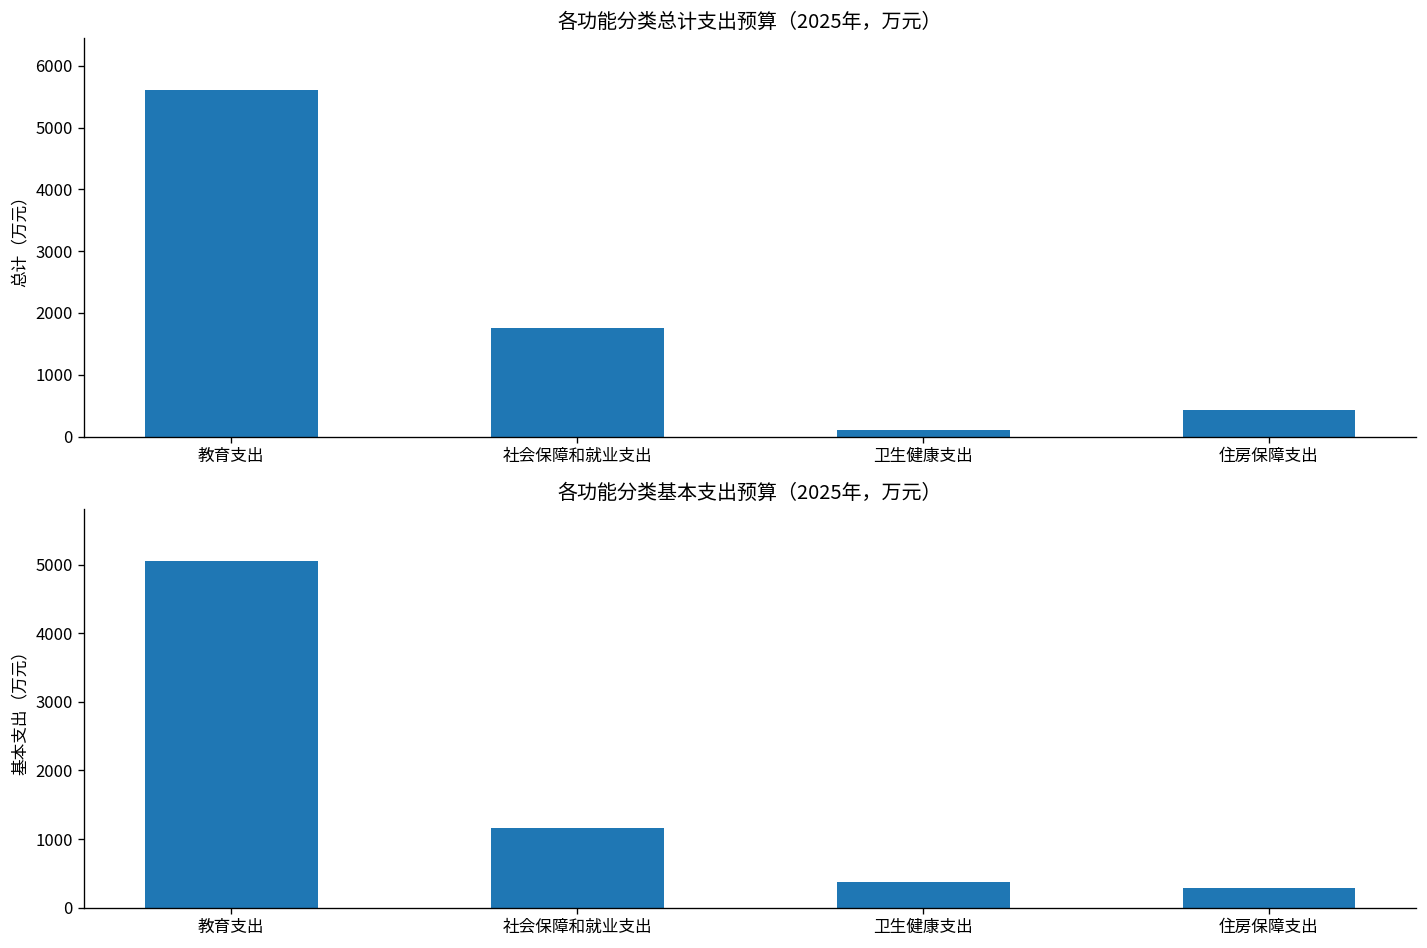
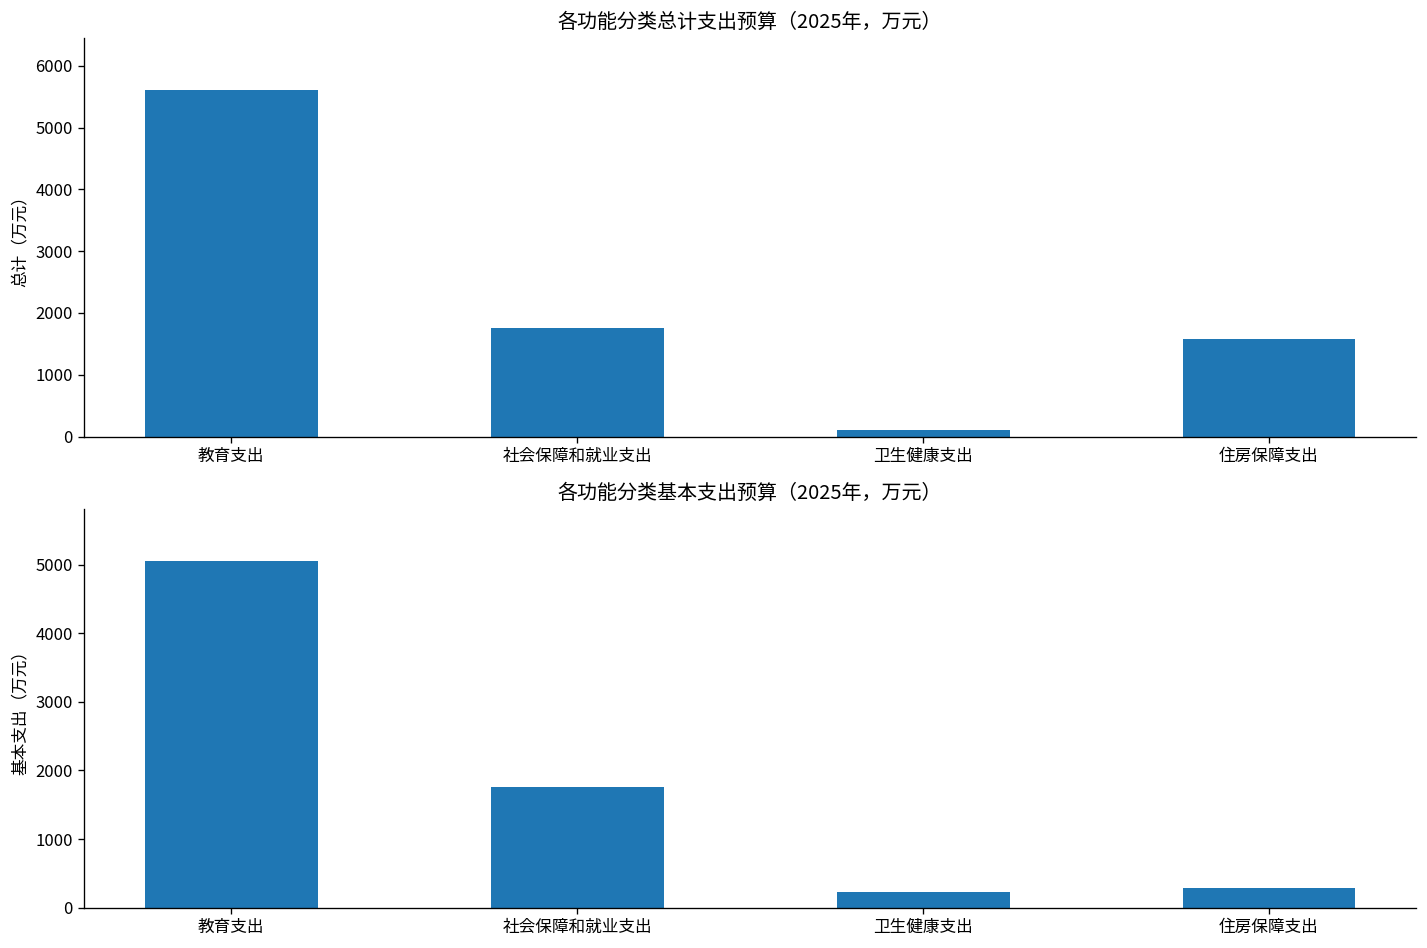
  {
    "各功能分类总计支出预算（2025年，万元）": {
      "教育支出": 5600,
      "社会保障和就业支出": 1800,
      "卫生健康支出": 100,
-     "住房保障支出": 400
+     "住房保障支出": 1600
    },
    "各功能分类基本支出预算（2025年，万元）": {
      "教育支出": 5100,
-     "社会保障和就业支出": 1200,
-     "卫生健康支出": 400,
+     "社会保障和就业支出": 1800,
+     "卫生健康支出": 200,
      "住房保障支出": 300
    }
  }
